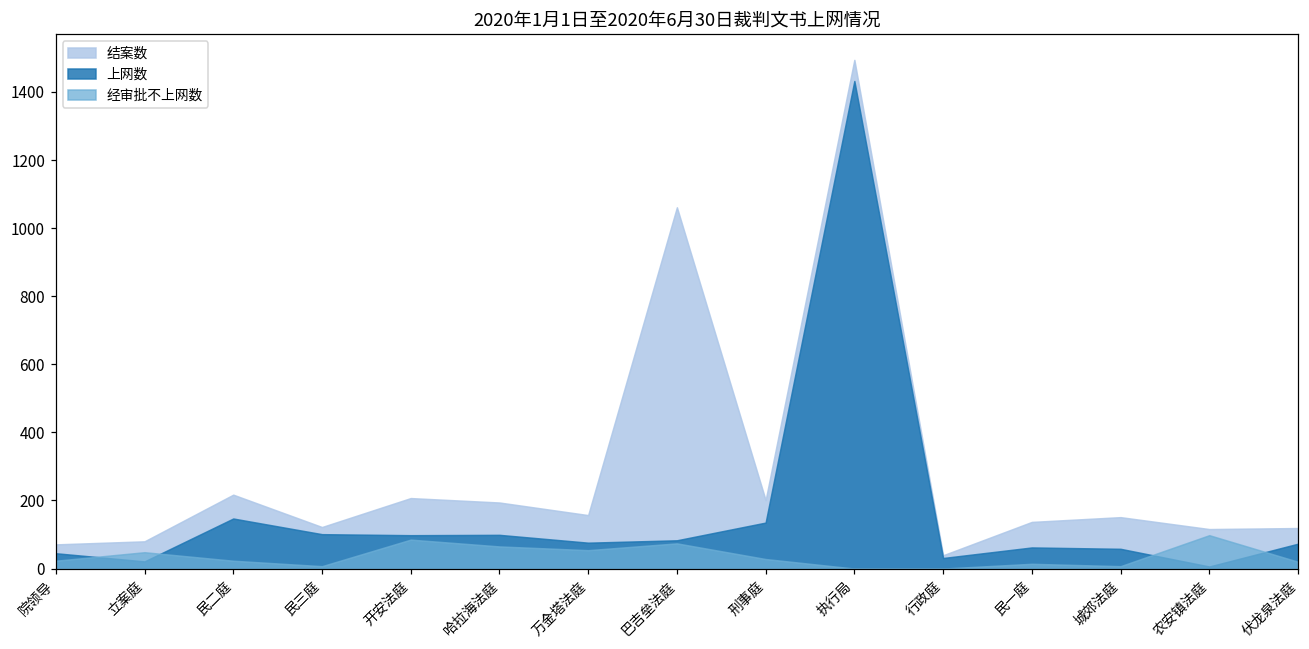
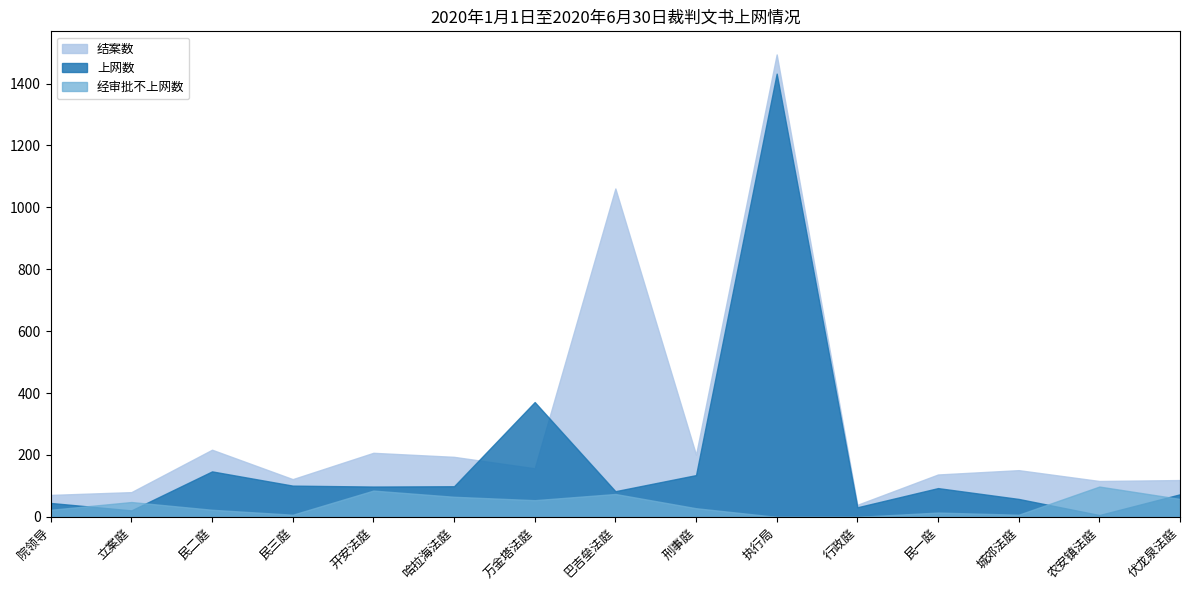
  {
    "结案数": {
      "院领导": 70,
      "立案庭": 80,
      "民二庭": 220,
      "民三庭": 120,
      "开安法庭": 210,
      "哈拉海法庭": 190,
      "万金塔法庭": 160,
      "巴吉垒法庭": 1060,
      "刑事庭": 200,
      "执行局": 1490,
      "民一庭": 140,
      "城郊法庭": 150,
      "农安镇法庭": 120,
      "伏龙泉法庭": 120
    },
    "上网数": {
      "院领导": 50,
      "立案庭": 20,
      "民二庭": 150,
      "民三庭": 100,
      "开安法庭": 100,
      "哈拉海法庭": 100,
-     "万金塔法庭": 80,
+     "万金塔法庭": 370,
      "巴吉垒法庭": 80,
      "刑事庭": 140,
      "执行局": 1430,
-     "民一庭": 60,
+     "民一庭": 90,
      "城郊法庭": 60,
      "伏龙泉法庭": 70
    },
    "经审批不上网数": {
      "院领导": 20,
      "立案庭": 50,
      "民二庭": 20,
      "开安法庭": 90,
      "哈拉海法庭": 70,
      "万金塔法庭": 50,
      "巴吉垒法庭": 70,
      "刑事庭": 30,
      "执行局": 0,
      "行政庭": 0,
      "民一庭": 10,
      "农安镇法庭": 100,
-     "伏龙泉法庭": 20
+     "伏龙泉法庭": 60
    }
  }
